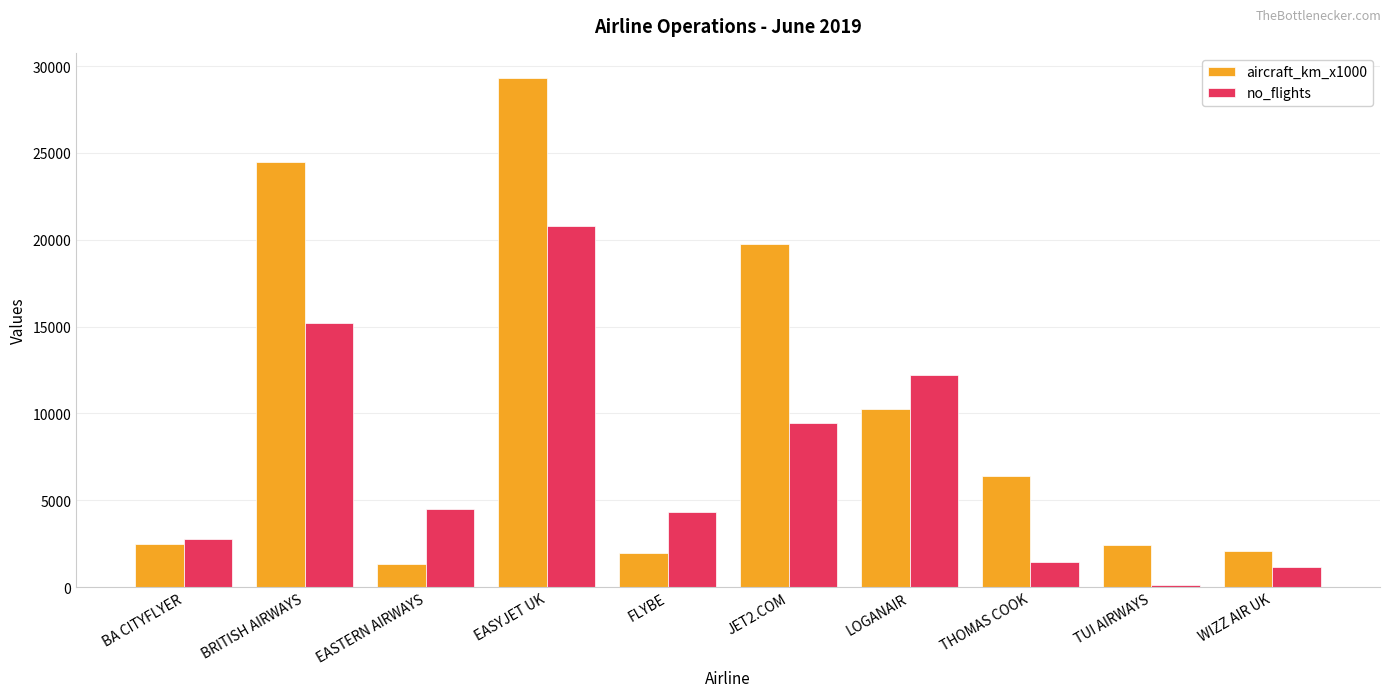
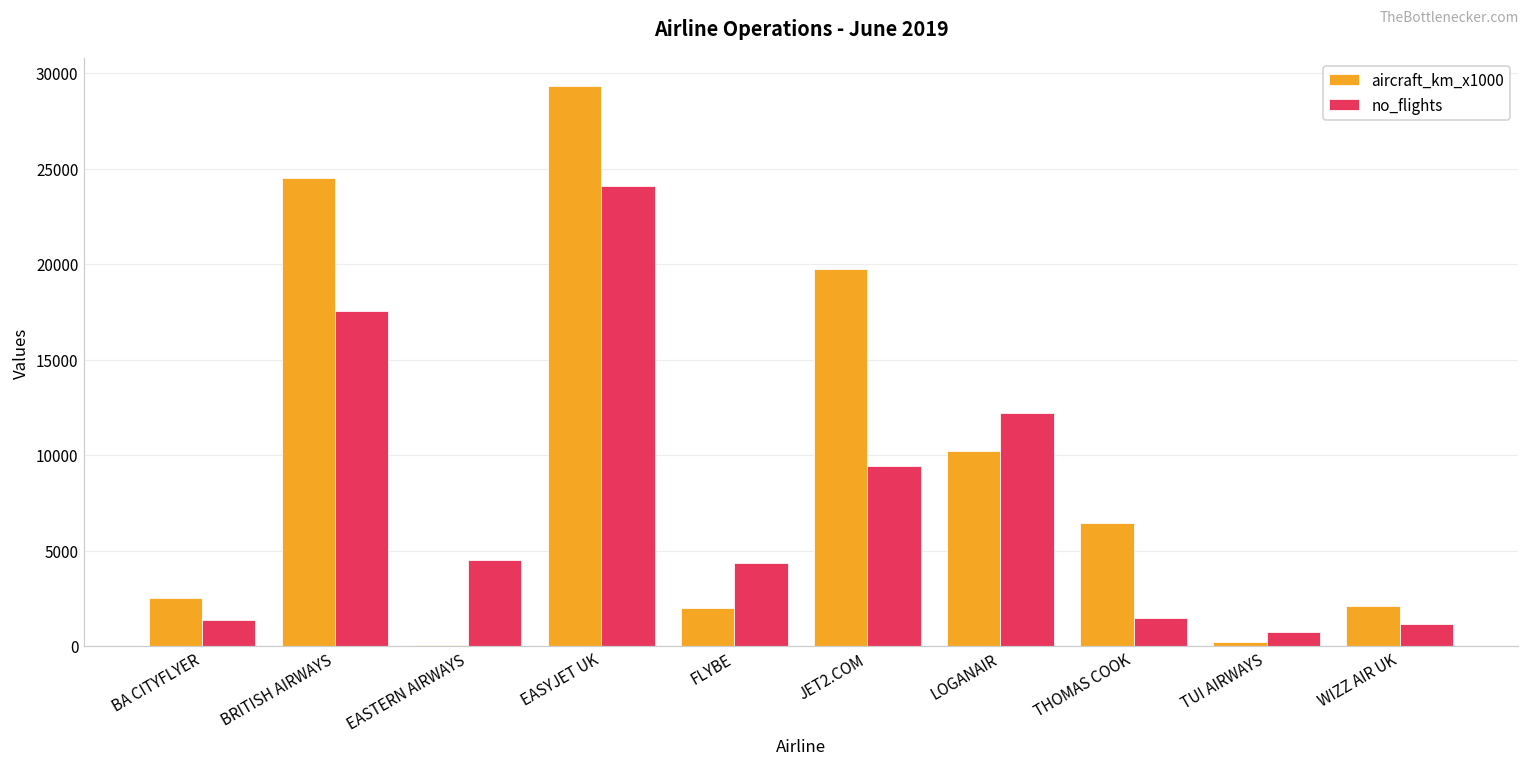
  {
    "aircraft_km_x1000": {
      "BA CITYFLYER": 2500,
      "BRITISH AIRWAYS": 24500,
-     "EASTERN AIRWAYS": 1300,
+     "EASTERN AIRWAYS": 100,
      "EASYJET UK": 29300,
      "FLYBE": 2000,
      "JET2.COM": 19700,
      "LOGANAIR": 10200,
      "THOMAS COOK": 6400,
-     "TUI AIRWAYS": 2400,
+     "TUI AIRWAYS": 200,
      "WIZZ AIR UK": 2100
    },
    "no_flights": {
-     "BA CITYFLYER": 2800,
-     "BRITISH AIRWAYS": 15200,
+     "BA CITYFLYER": 1400,
+     "BRITISH AIRWAYS": 17500,
      "EASTERN AIRWAYS": 4500,
-     "EASYJET UK": 20800,
+     "EASYJET UK": 24100,
      "FLYBE": 4300,
      "JET2.COM": 9400,
      "LOGANAIR": 12200,
      "THOMAS COOK": 1400,
-     "TUI AIRWAYS": 100,
+     "TUI AIRWAYS": 700,
      "WIZZ AIR UK": 1200
    }
  }
